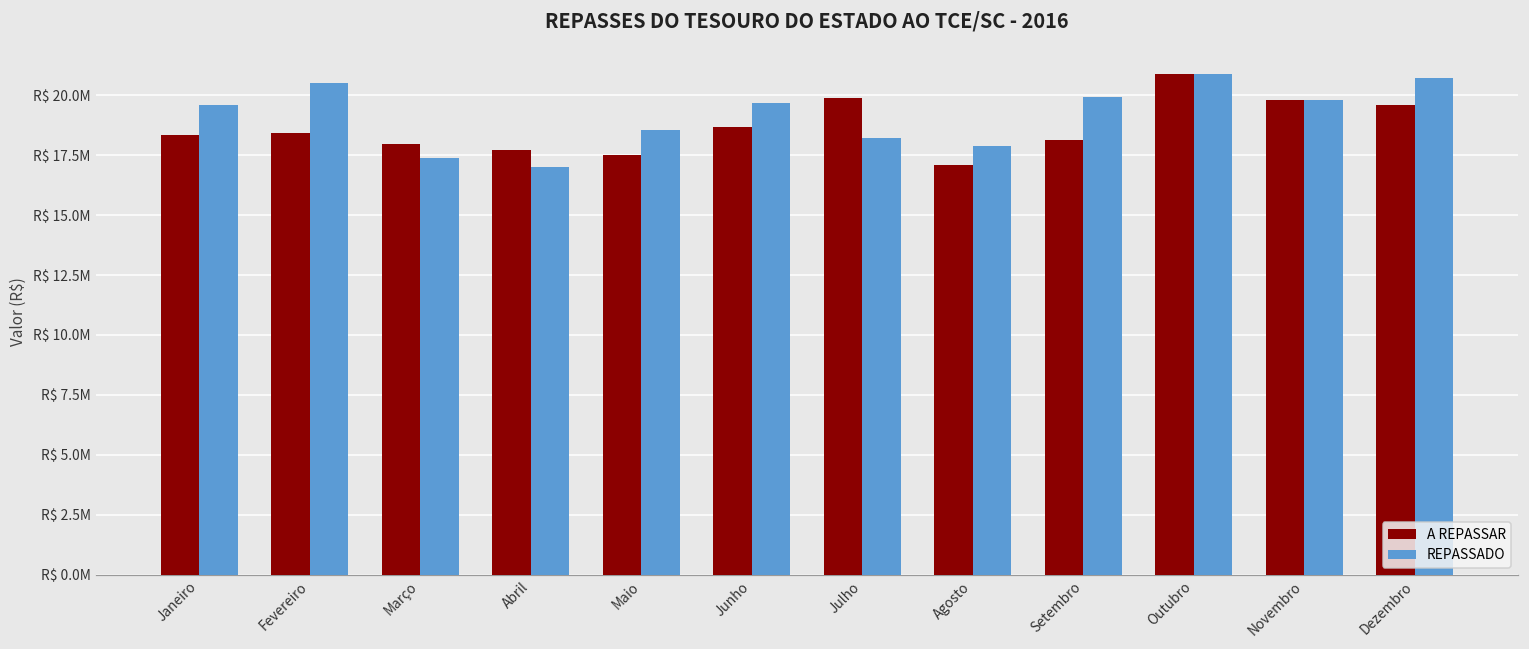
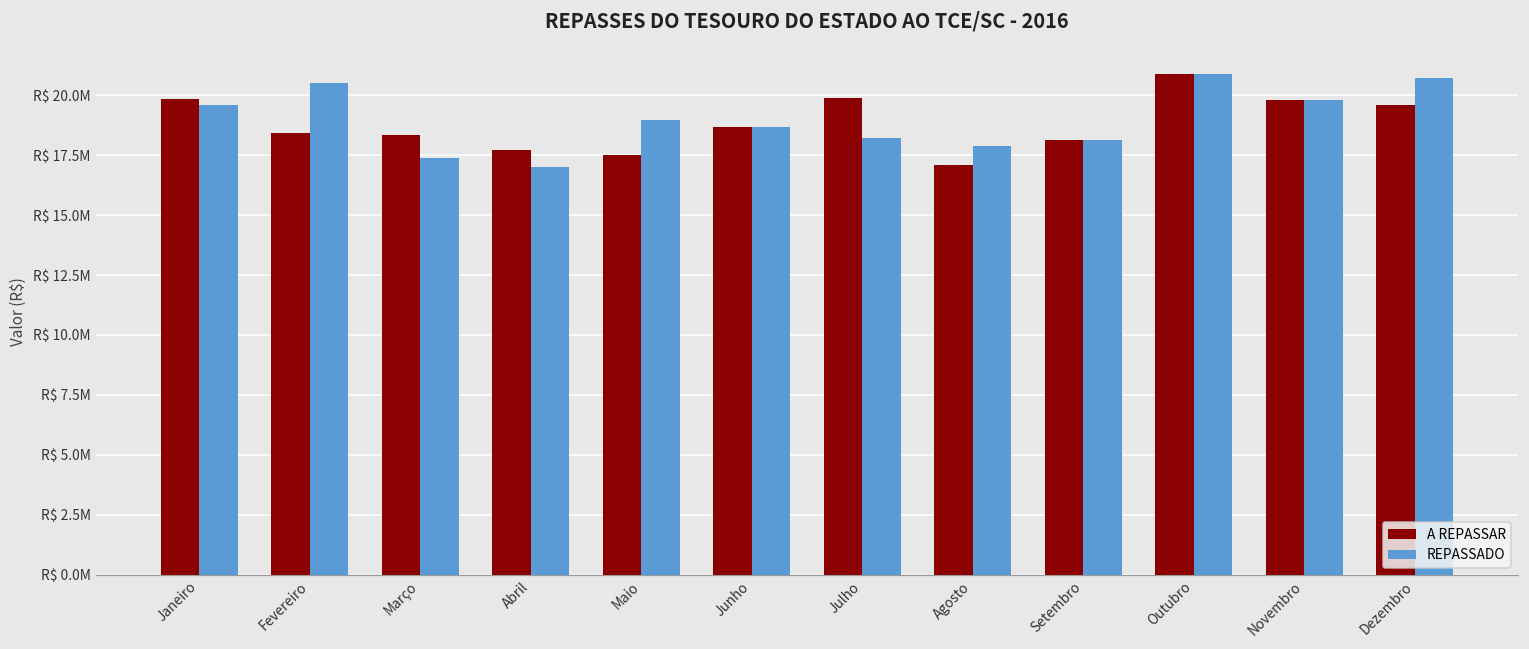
  {
    "A REPASSAR": {
-     "Janeiro": "R$ 18300000",
+     "Janeiro": "R$ 19800000",
      "Fevereiro": "R$ 18400000",
-     "Março": "R$ 18000000",
+     "Março": "R$ 18300000",
      "Abril": "R$ 17700000",
      "Maio": "R$ 17500000",
      "Junho": "R$ 18700000",
      "Julho": "R$ 19900000",
      "Agosto": "R$ 17100000",
      "Setembro": "R$ 18100000",
      "Outubro": "R$ 20900000",
      "Novembro": "R$ 19800000",
      "Dezembro": "R$ 19600000"
    },
    "REPASSADO": {
      "Janeiro": "R$ 19600000",
      "Fevereiro": "R$ 20500000",
      "Março": "R$ 17400000",
      "Abril": "R$ 17000000",
-     "Maio": "R$ 18600000",
-     "Junho": "R$ 19700000",
+     "Maio": "R$ 19000000",
+     "Junho": "R$ 18700000",
      "Julho": "R$ 18200000",
      "Agosto": "R$ 17900000",
-     "Setembro": "R$ 19900000",
+     "Setembro": "R$ 18100000",
      "Outubro": "R$ 20900000",
      "Novembro": "R$ 19800000",
      "Dezembro": "R$ 20700000"
    }
  }
